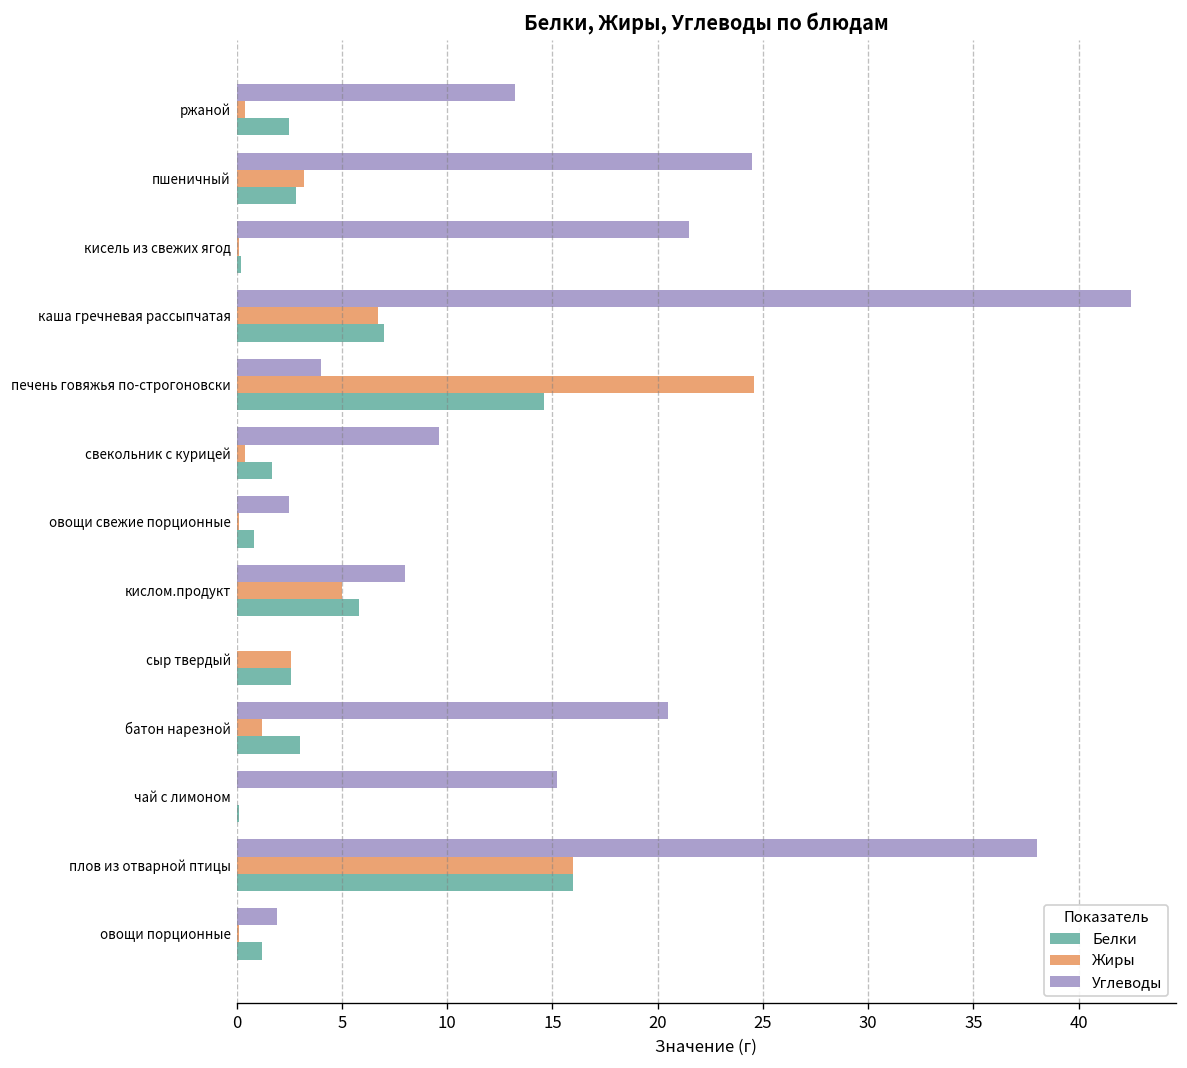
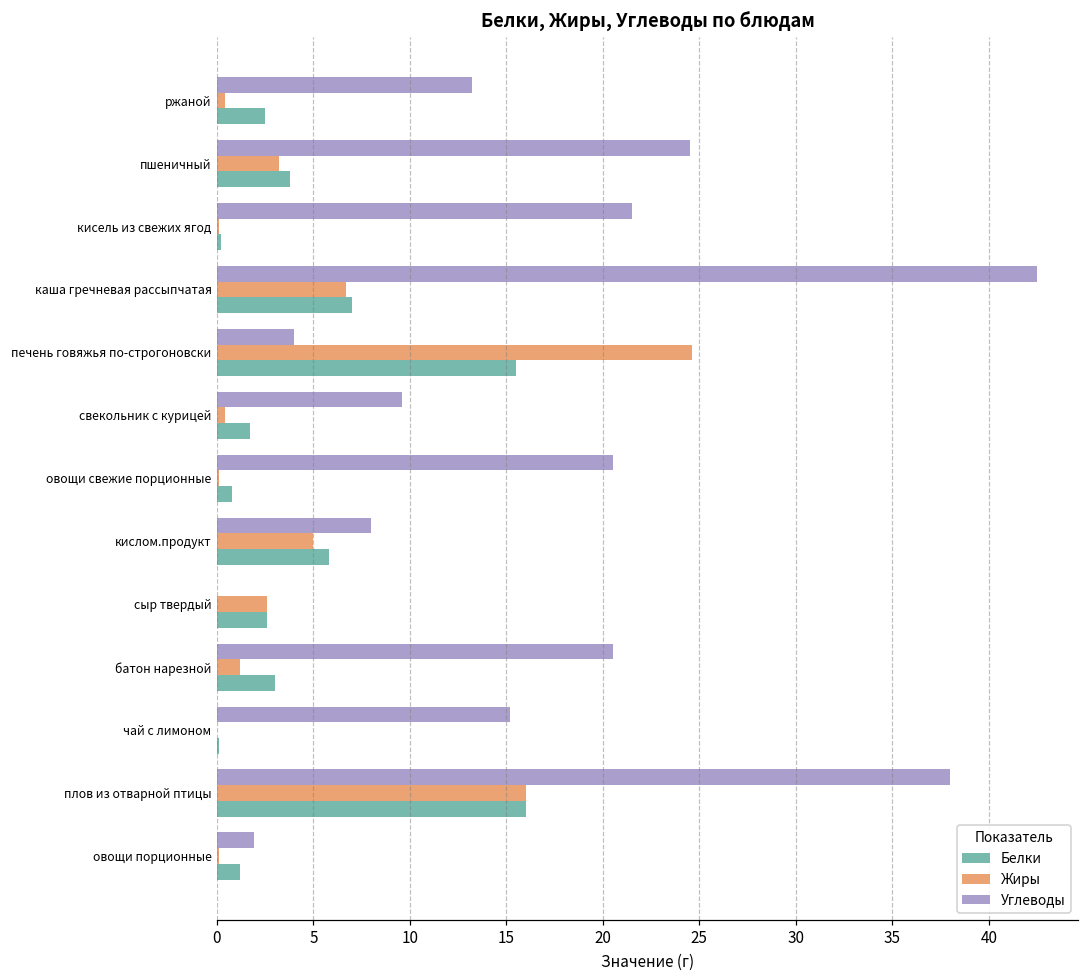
  {
    "Белки": {
      "ржаной": 2.5,
-     "пшеничный": 2.8,
+     "пшеничный": 3.8,
      "кисель из свежих ягод": 0.2,
      "каша гречневая рассыпчатая": 7.0,
-     "печень говяжья по-строгоновски": 14.6,
+     "печень говяжья по-строгоновски": 15.5,
      "свекольник с курицей": 1.7,
      "овощи свежие порционные": 0.8,
      "кислом.продукт": 5.8,
      "сыр твердый": 2.6,
      "батон нарезной": 3.0,
      "плов из отварной птицы": 16.0,
      "овощи порционные": 1.2
    },
    "Жиры": {
      "ржаной": 0.4,
      "пшеничный": 3.2,
      "каша гречневая рассыпчатая": 6.7,
      "печень говяжья по-строгоновски": 24.6,
      "свекольник с курицей": 0.4,
      "кислом.продукт": 5.0,
      "сыр твердый": 2.6,
      "батон нарезной": 1.2,
      "чай с лимоном": 0.0,
      "плов из отварной птицы": 16.0
    },
    "Углеводы": {
      "ржаной": 13.2,
      "пшеничный": 24.5,
      "кисель из свежих ягод": 21.5,
      "каша гречневая рассыпчатая": 42.5,
      "печень говяжья по-строгоновски": 4.0,
      "свекольник с курицей": 9.6,
-     "овощи свежие порционные": 2.5,
+     "овощи свежие порционные": 20.5,
      "кислом.продукт": 8.0,
      "сыр твердый": 0.0,
      "батон нарезной": 20.5,
      "чай с лимоном": 15.2,
      "плов из отварной птицы": 38.0,
      "овощи порционные": 1.9
    }
  }
